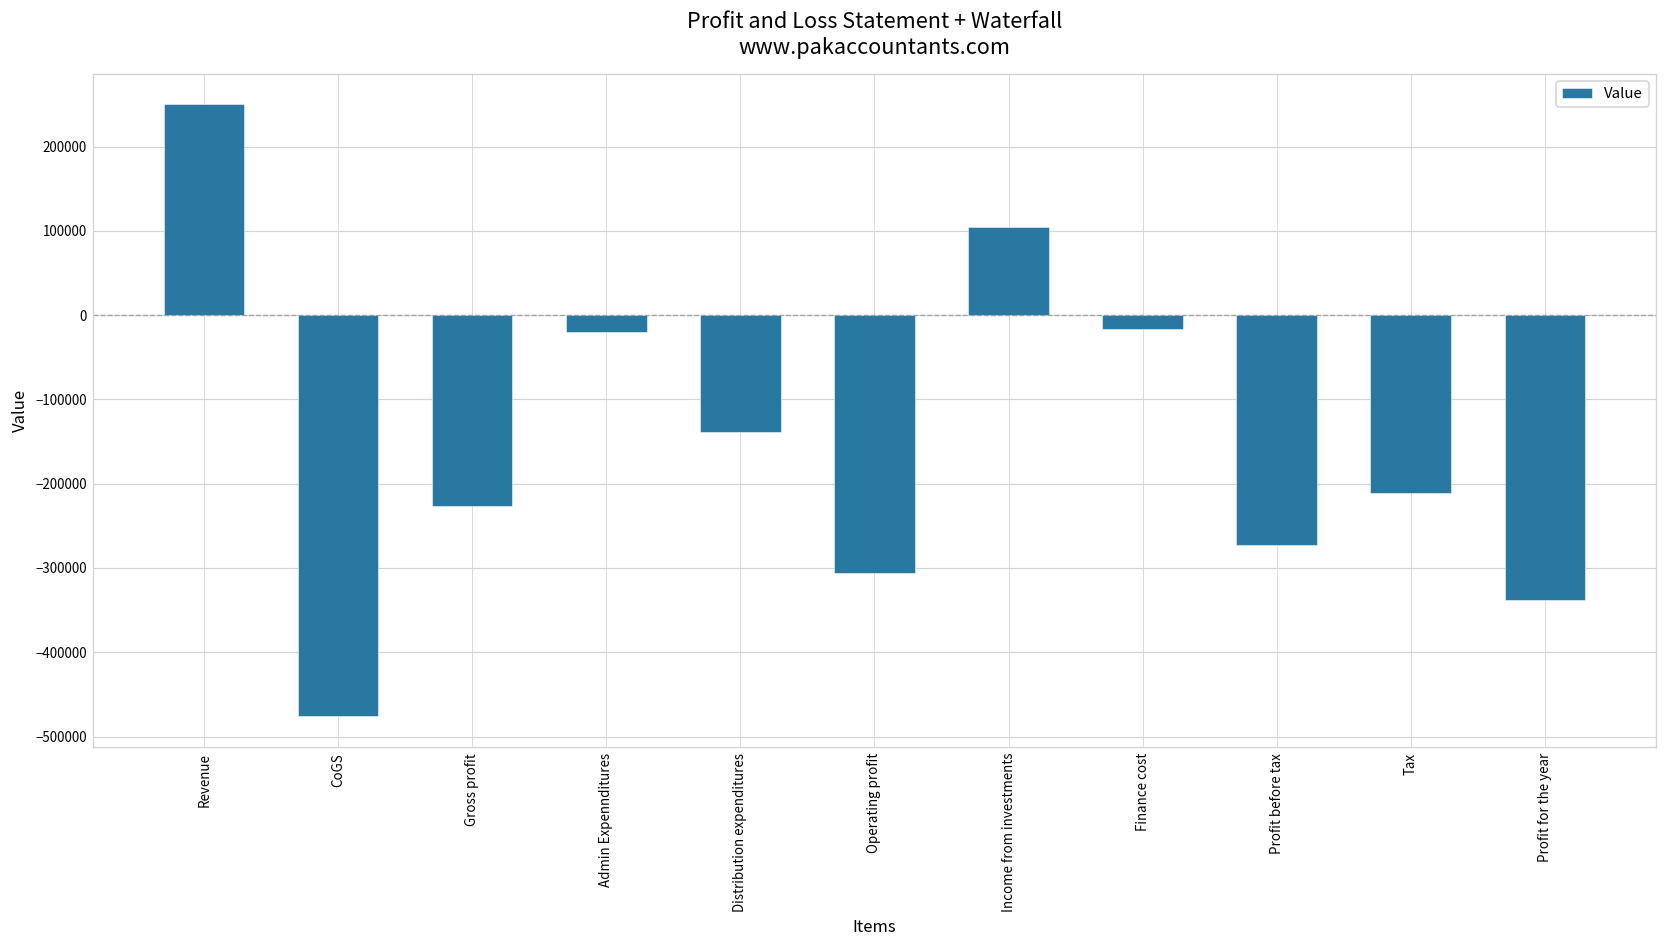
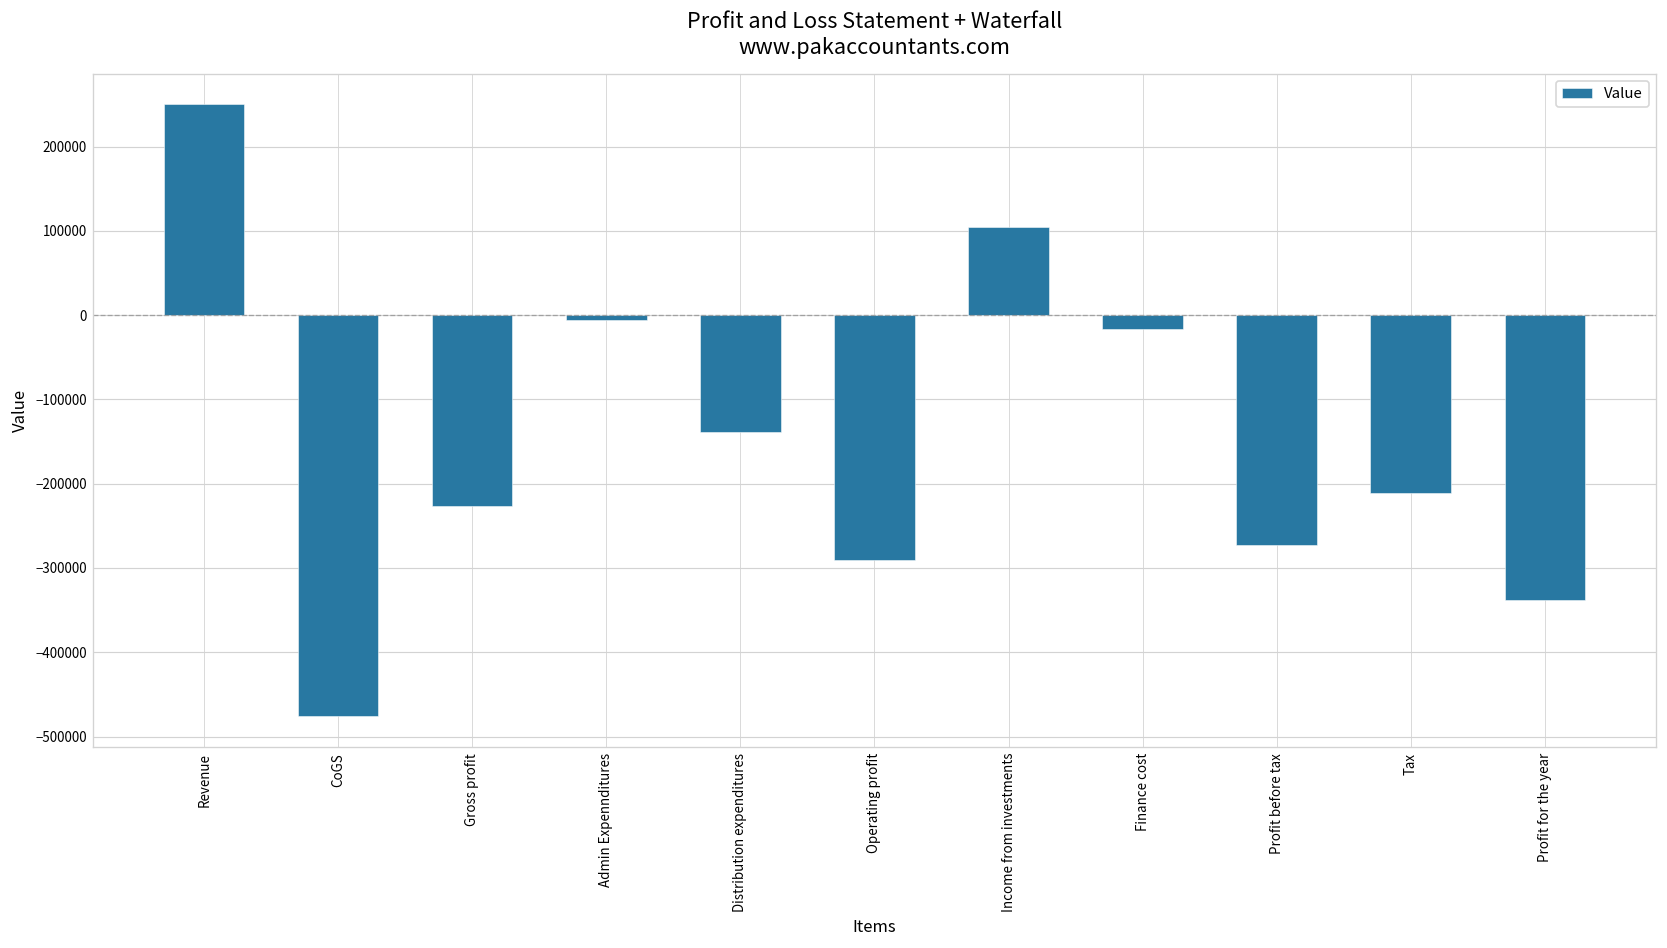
  {
    "Revenue": 250000,
    "CoGS": -480000,
    "Gross profit": -230000,
-   "Admin Expennditures": -20000,
+   "Admin Expennditures": -10000,
    "Distribution expenditures": -140000,
-   "Operating profit": -310000,
+   "Operating profit": -290000,
    "Income from investments": 100000,
    "Finance cost": -20000,
    "Profit before tax": -270000,
    "Tax": -210000,
    "Profit for the year": -340000
  }
